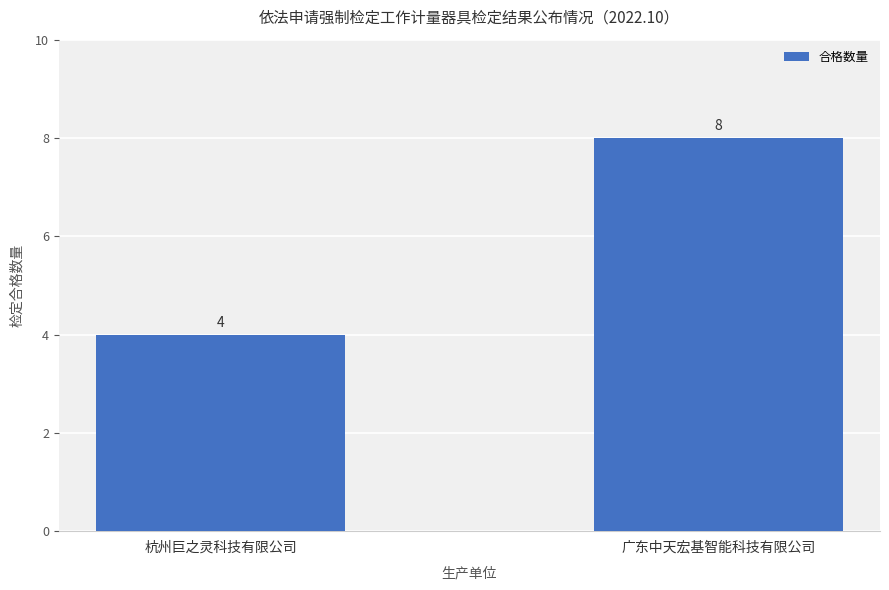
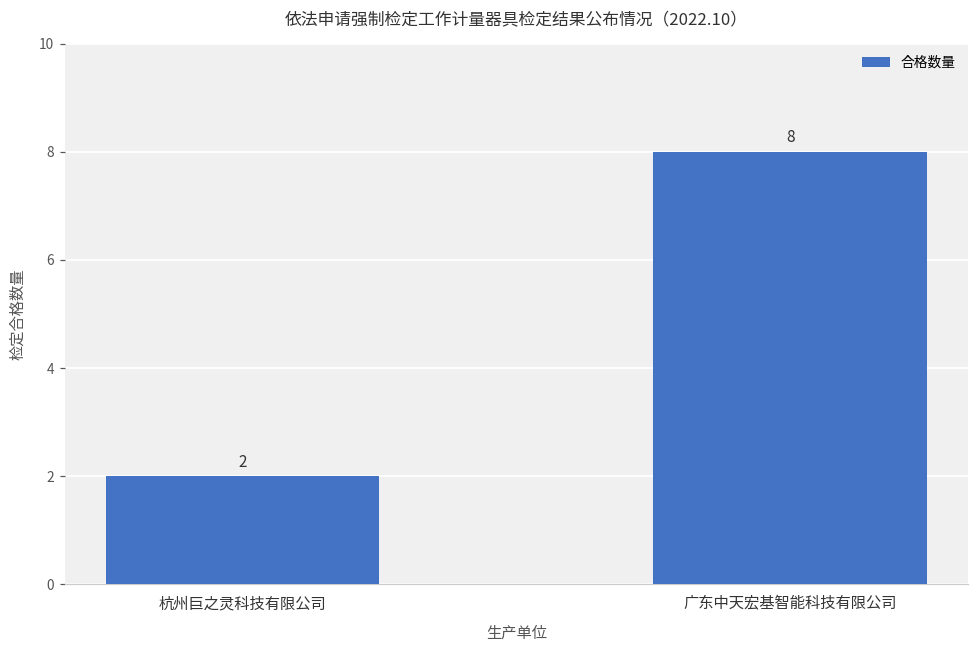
  {
-   "杭州巨之灵科技有限公司": 4,
+   "杭州巨之灵科技有限公司": 2,
    "广东中天宏基智能科技有限公司": 8
  }
